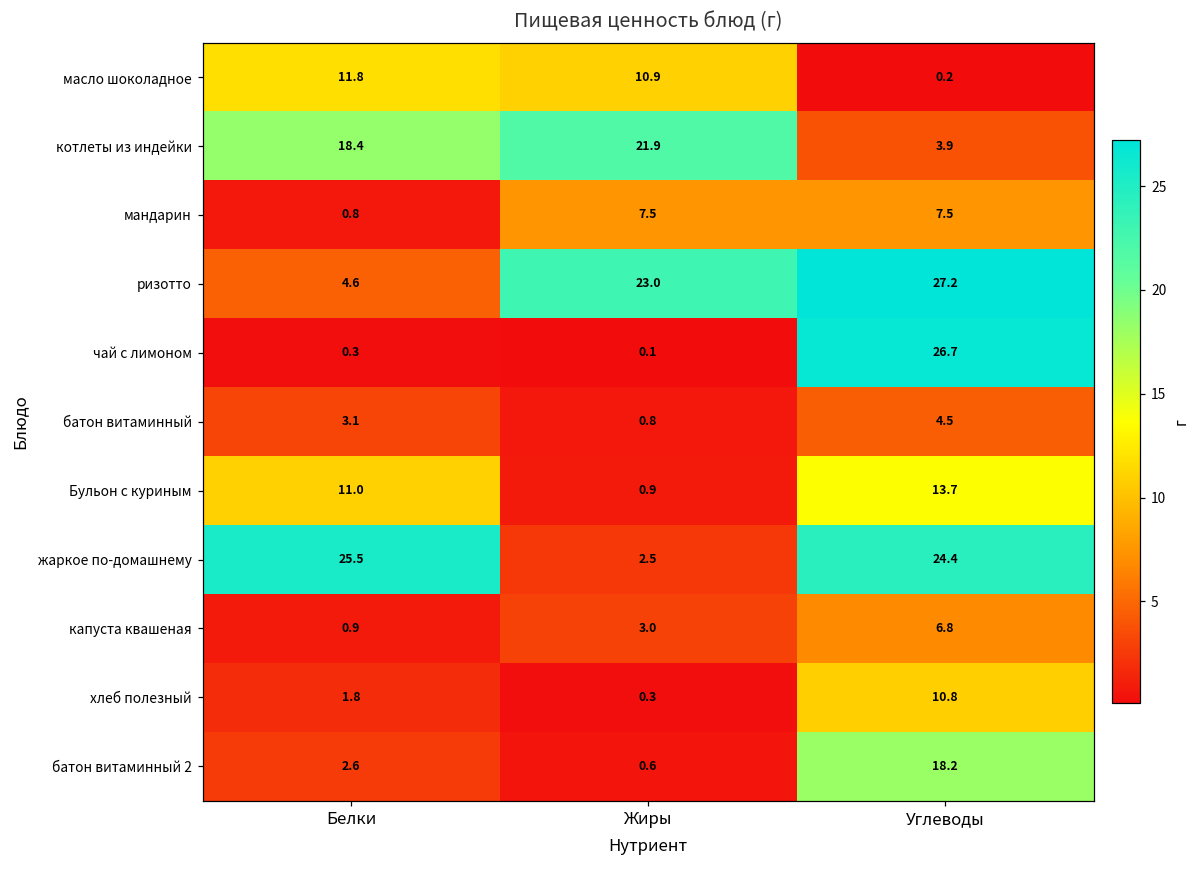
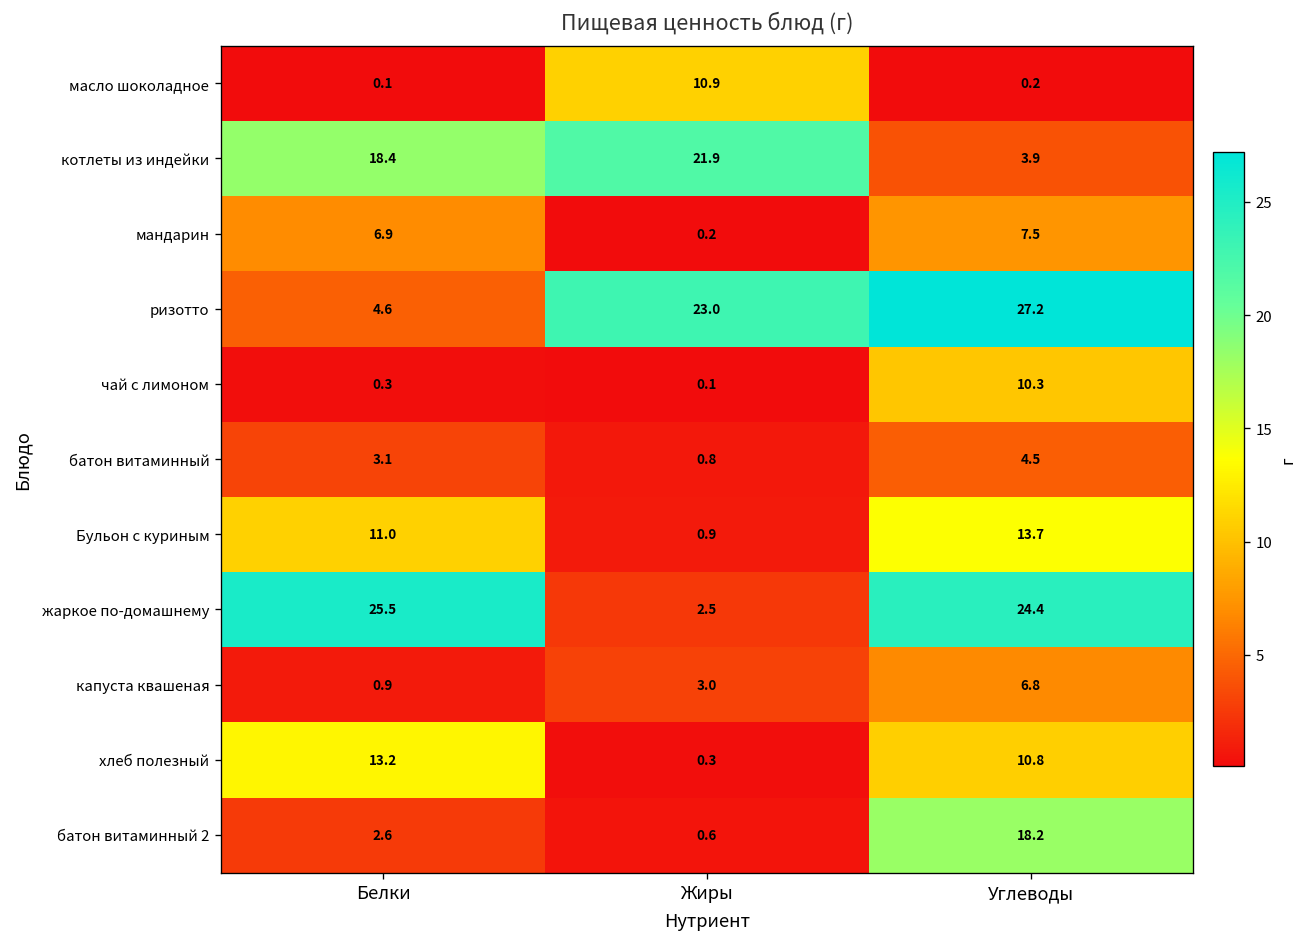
  {
    "масло шоколадное": {
-     "Белки": 11.8,
+     "Белки": 0.1,
      "Жиры": 10.9,
      "Углеводы": 0.2
    },
    "котлеты из индейки": {
      "Белки": 18.4,
      "Жиры": 21.9,
      "Углеводы": 3.9
    },
    "мандарин": {
-     "Белки": 0.8,
-     "Жиры": 7.5,
+     "Белки": 6.9,
+     "Жиры": 0.2,
      "Углеводы": 7.5
    },
    "ризотто": {
      "Белки": 4.6,
      "Жиры": 23.0,
      "Углеводы": 27.2
    },
    "чай с лимоном": {
      "Белки": 0.3,
      "Жиры": 0.1,
-     "Углеводы": 26.7
+     "Углеводы": 10.3
    },
    "батон витаминный": {
      "Белки": 3.1,
      "Жиры": 0.8,
      "Углеводы": 4.5
    },
    "Бульон с куриным": {
      "Белки": 11.0,
      "Жиры": 0.9,
      "Углеводы": 13.7
    },
    "жаркое по-домашнему": {
      "Белки": 25.5,
      "Жиры": 2.5,
      "Углеводы": 24.4
    },
    "капуста квашеная": {
      "Белки": 0.9,
      "Жиры": 3.0,
      "Углеводы": 6.8
    },
    "хлеб полезный": {
-     "Белки": 1.8,
+     "Белки": 13.2,
      "Жиры": 0.3,
      "Углеводы": 10.8
    },
    "батон витаминный 2": {
      "Белки": 2.6,
      "Жиры": 0.6,
      "Углеводы": 18.2
    }
  }
